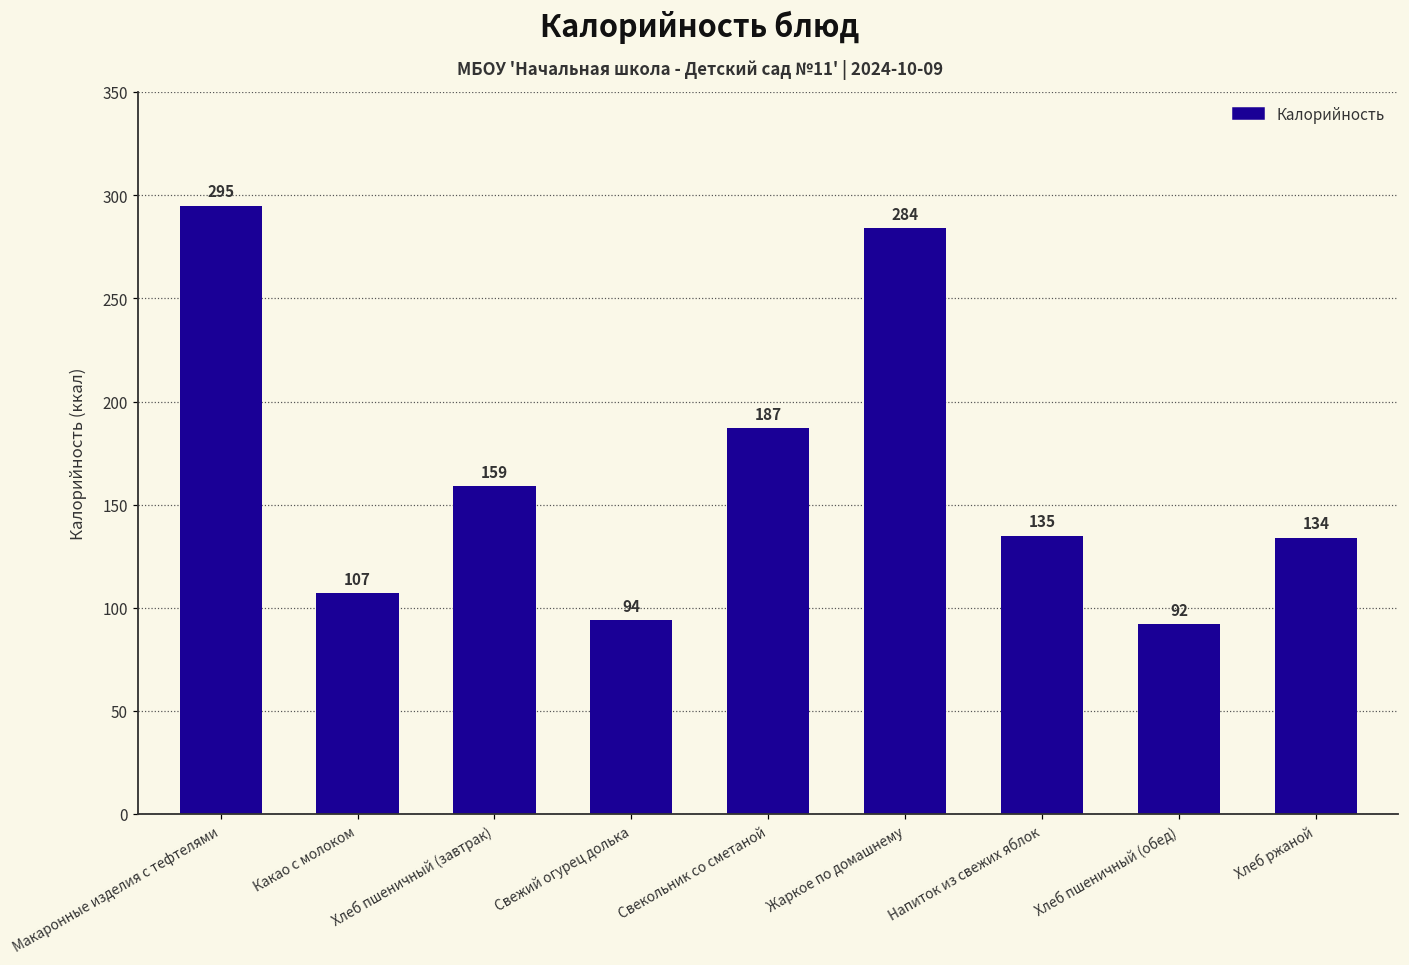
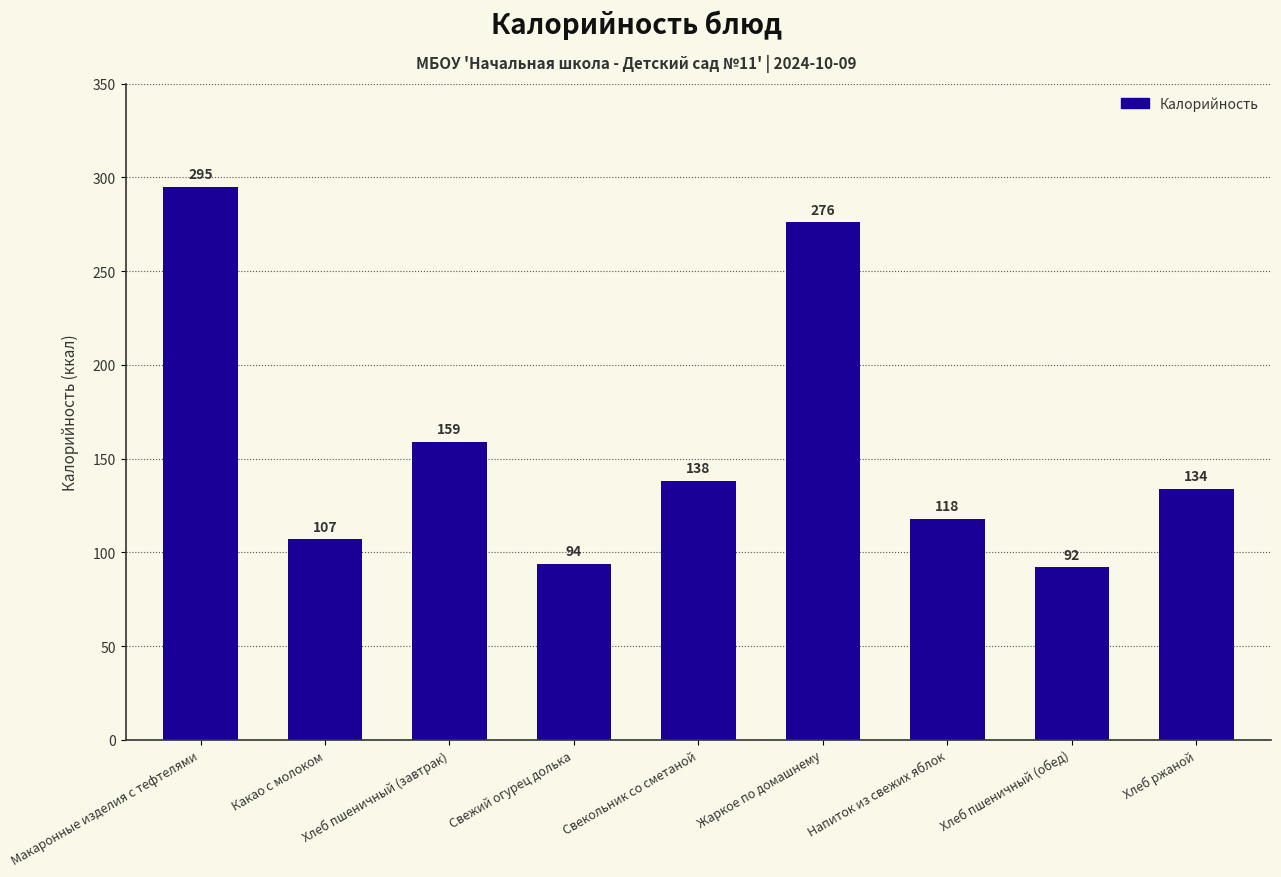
  {
    "Макаронные изделия с тефтелями": 295,
    "Какао с молоком": 107,
    "Хлеб пшеничный (завтрак)": 159,
    "Свежий огурец долька": 94,
-   "Свекольник со сметаной": 187,
-   "Жаркое по домашнему": 284,
-   "Напиток из свежих яблок": 135,
+   "Свекольник со сметаной": 138,
+   "Жаркое по домашнему": 276,
+   "Напиток из свежих яблок": 118,
    "Хлеб пшеничный (обед)": 92,
    "Хлеб ржаной": 134
  }
